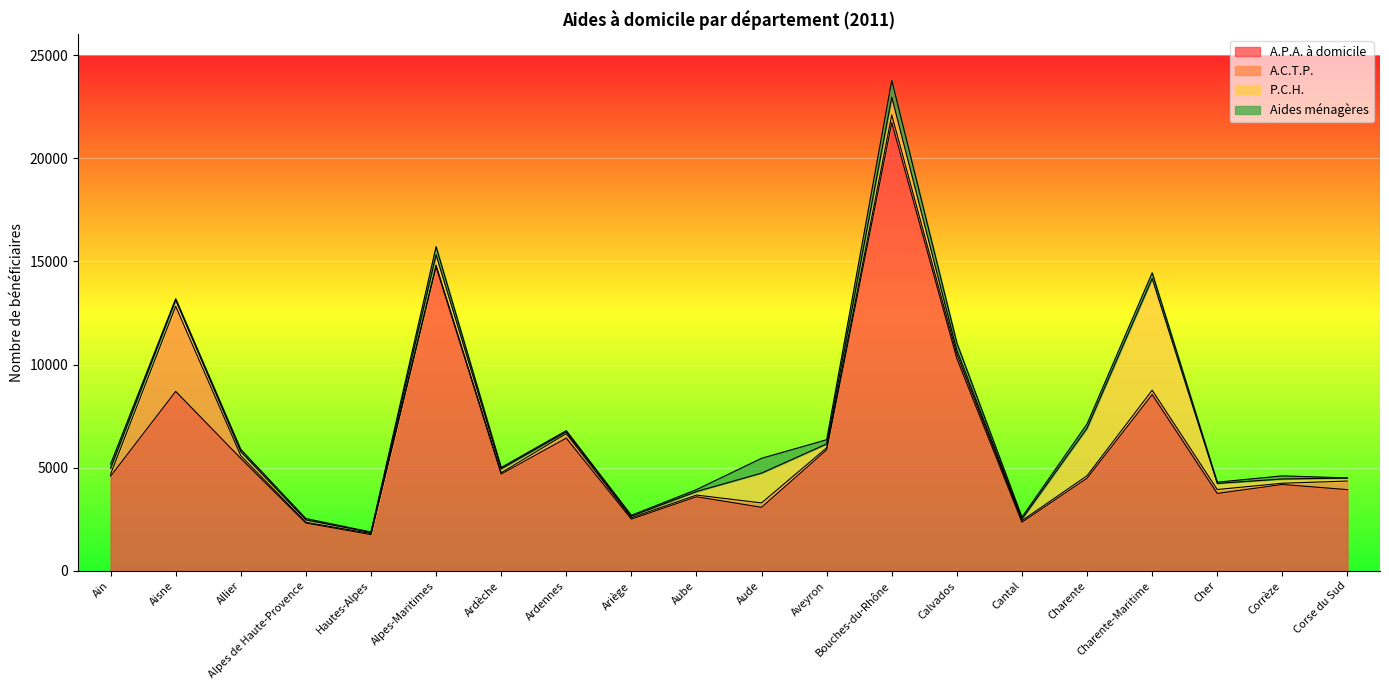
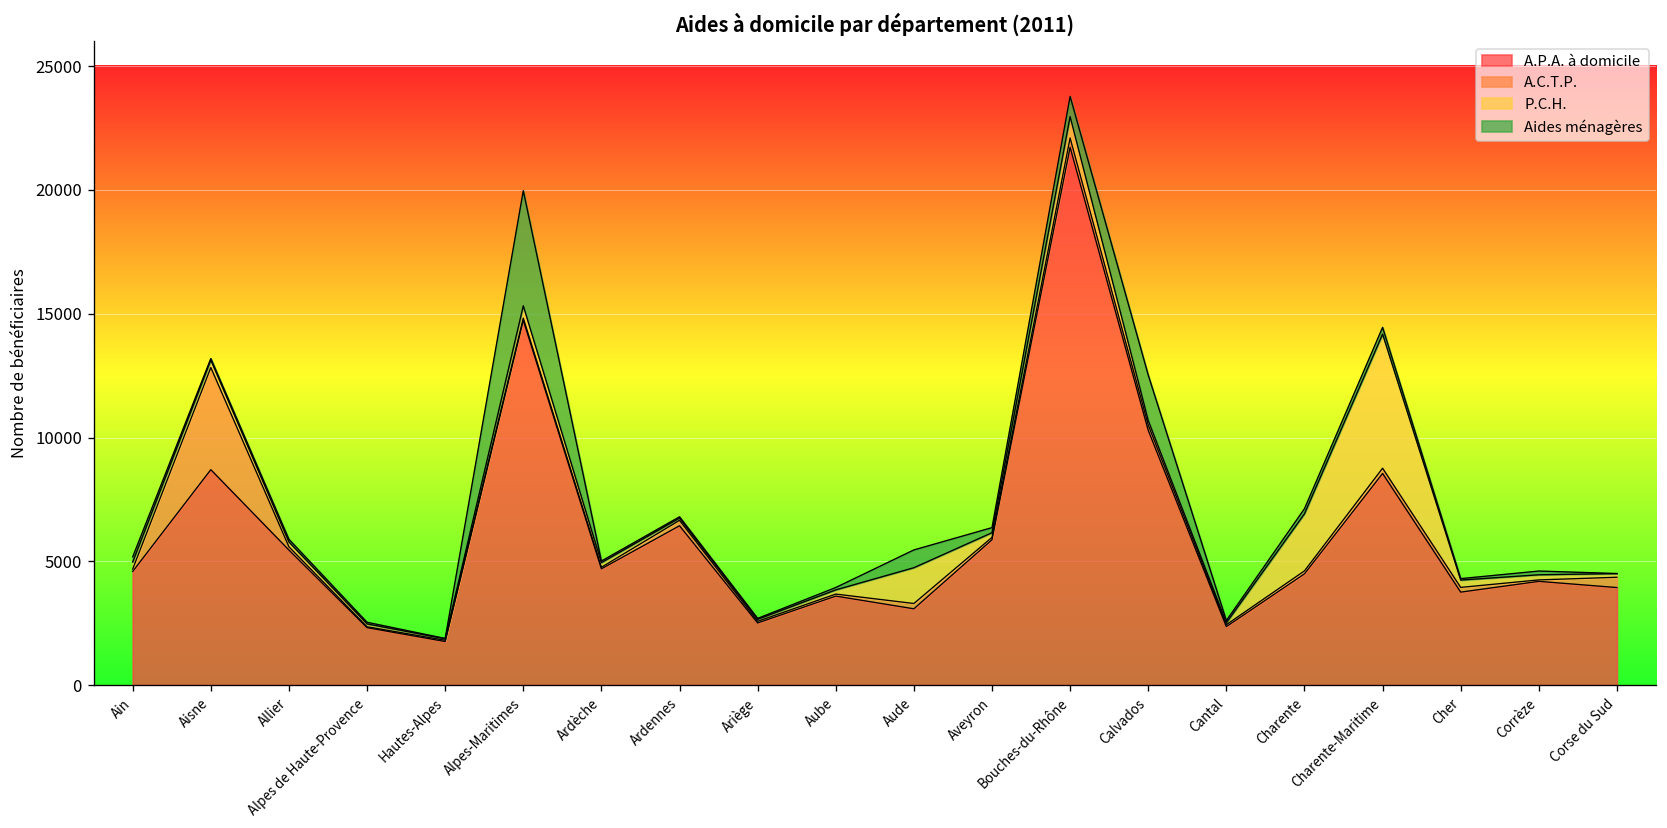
  {
    "A.P.A. à domicile": {
      "Aisne": 8700,
      "Allier": 5500,
      "Ardennes": 6400,
      "Aude": 3100,
      "Bouches-du-Rhône": 21700,
      "Calvados": 10300,
      "Charente-Maritime": 8500,
      "Cher": 3800,
      "Corse du Sud": 3900
    },
    "A.C.T.P.": {
      "Aisne": 4100,
      "Allier": 100,
      "Aude": 200,
      "Bouches-du-Rhône": 400,
      "Calvados": 200,
      "Charente-Maritime": 200,
      "Cher": 200,
      "Corse du Sud": 400
    },
    "P.C.H.": {
      "Ain": 300,
      "Alpes-Maritimes": 500,
      "Aude": 1400,
      "Aveyron": 200,
      "Bouches-du-Rhône": 900,
      "Calvados": 200,
      "Charente": 2300,
      "Charente-Maritime": 5400,
      "Corrèze": 200
    },
    "Aides ménagères": {
      "Ain": 200,
-     "Alpes-Maritimes": 400,
+     "Alpes-Maritimes": 4600,
      "Aude": 700,
      "Aveyron": 200,
      "Bouches-du-Rhône": 800,
-     "Calvados": 400,
+     "Calvados": 1800,
      "Charente": 200,
      "Charente-Maritime": 300,
      "Corrèze": 200
    }
  }
